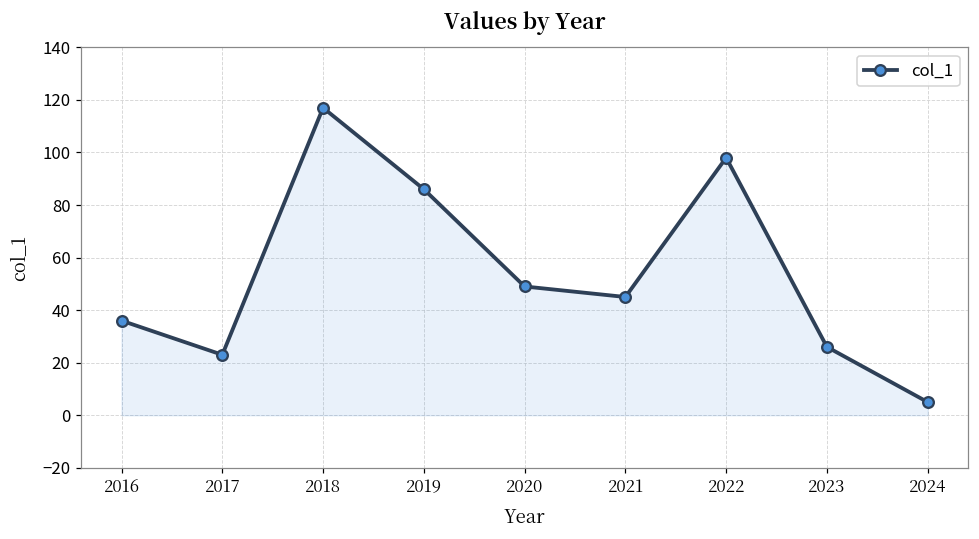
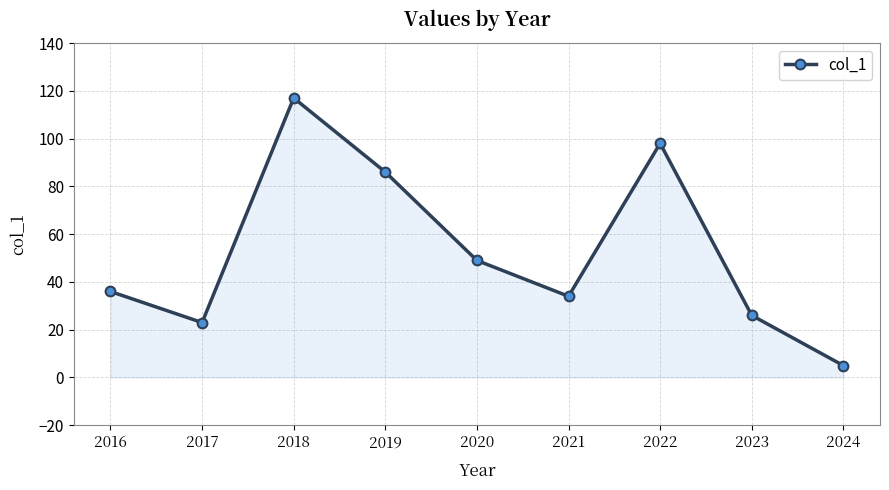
  {
    "2016": 36,
    "2017": 23,
    "2018": 117,
    "2019": 86,
    "2020": 49,
-   "2021": 45,
+   "2021": 34,
    "2022": 98,
    "2023": 26,
    "2024": 5
  }
